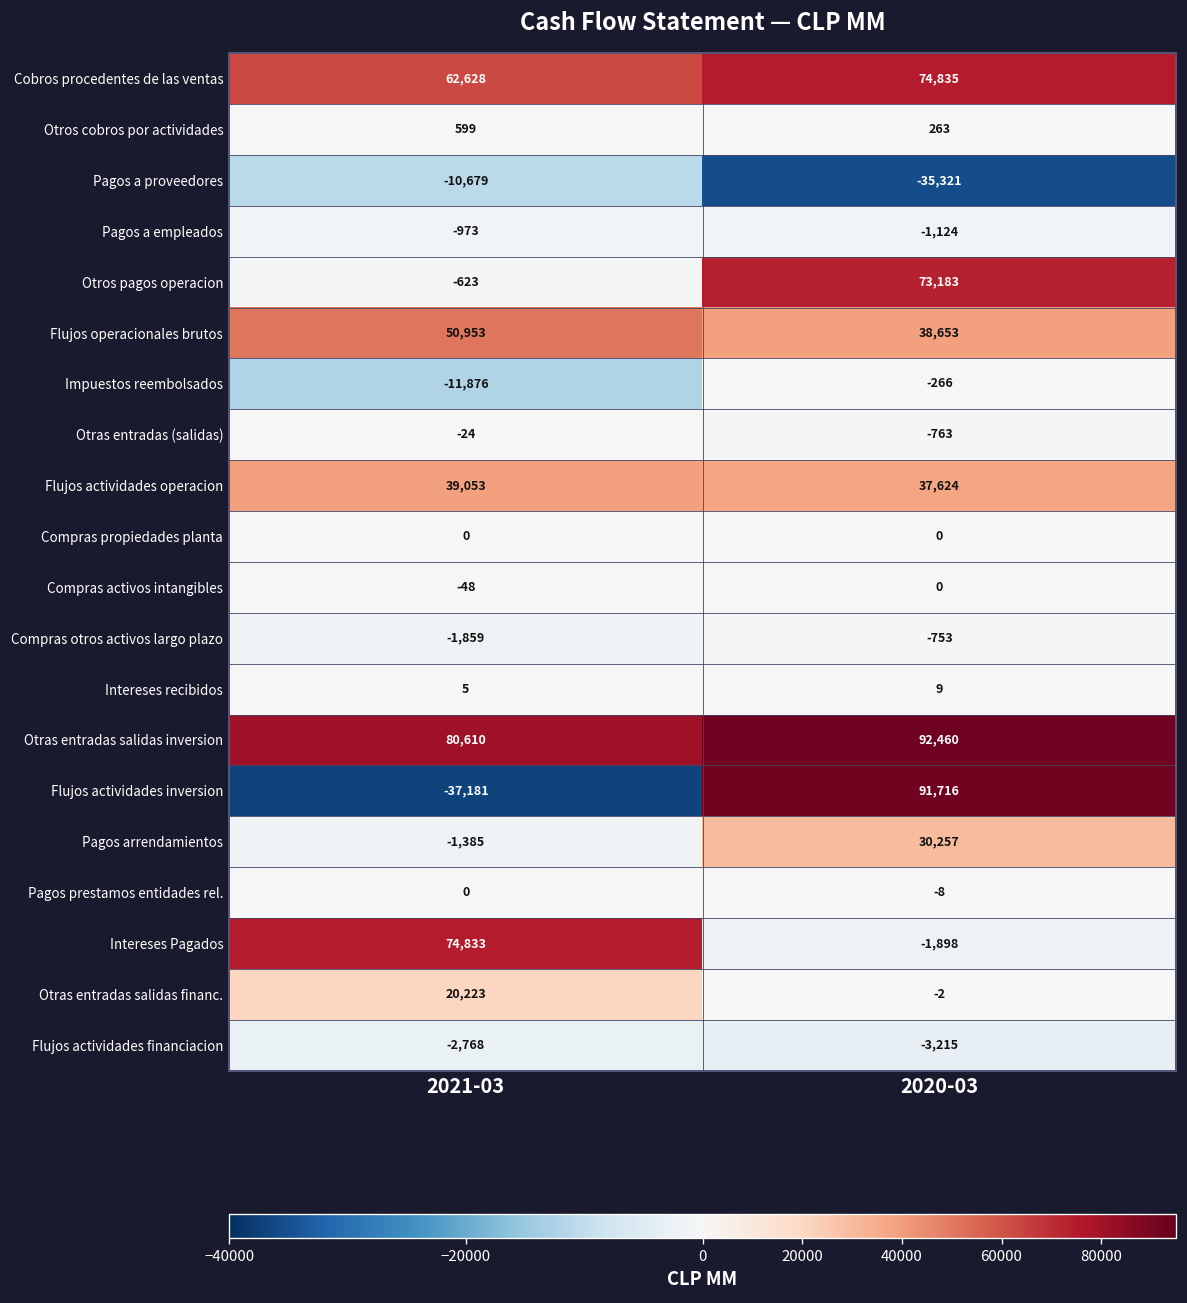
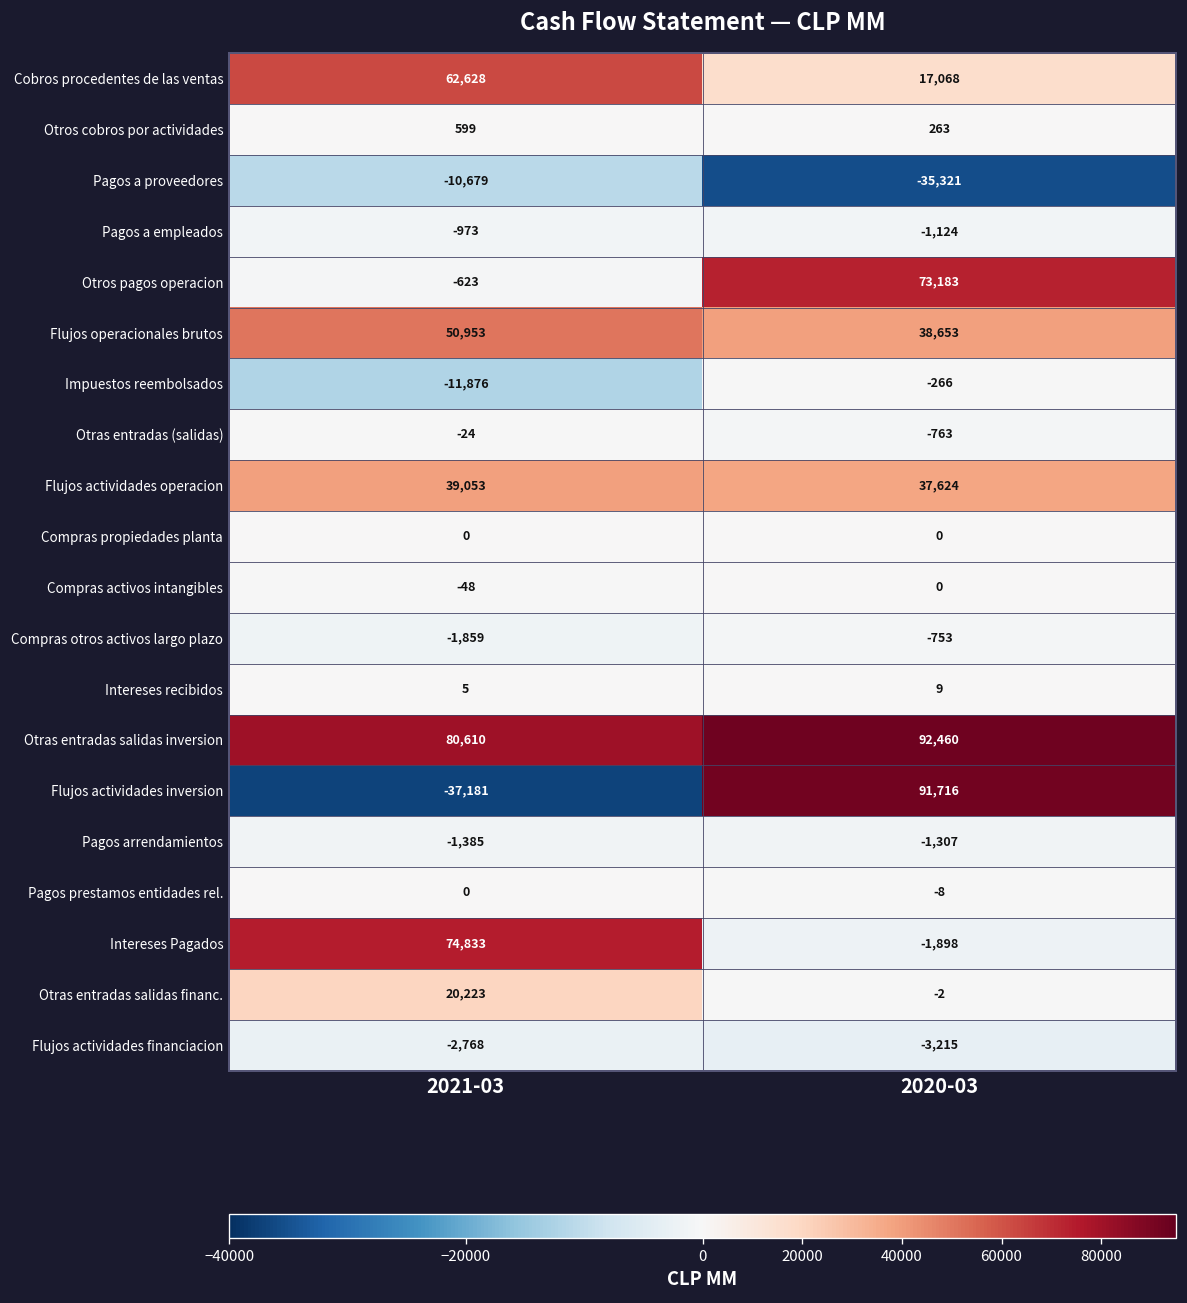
  {
    "Cobros procedentes de las ventas": {
      "2021-03": "62,628",
-     "2020-03": "74,835"
+     "2020-03": "17,068"
    },
    "Otros cobros por actividades": {
      "2021-03": "599",
      "2020-03": "263"
    },
    "Pagos a proveedores": {
      "2021-03": "-10,679",
      "2020-03": "-35,321"
    },
    "Pagos a empleados": {
      "2021-03": "-973",
      "2020-03": "-1,124"
    },
    "Otros pagos operacion": {
      "2021-03": "-623",
      "2020-03": "73,183"
    },
    "Flujos operacionales brutos": {
      "2021-03": "50,953",
      "2020-03": "38,653"
    },
    "Impuestos reembolsados": {
      "2021-03": "-11,876",
      "2020-03": "-266"
    },
    "Otras entradas (salidas)": {
      "2021-03": "-24",
      "2020-03": "-763"
    },
    "Flujos actividades operacion": {
      "2021-03": "39,053",
      "2020-03": "37,624"
    },
    "Compras propiedades planta": {
      "2021-03": "0",
      "2020-03": "0"
    },
    "Compras activos intangibles": {
      "2021-03": "-48",
      "2020-03": "0"
    },
    "Compras otros activos largo plazo": {
      "2021-03": "-1,859",
      "2020-03": "-753"
    },
    "Intereses recibidos": {
      "2021-03": "5",
      "2020-03": "9"
    },
    "Otras entradas salidas inversion": {
      "2021-03": "80,610",
      "2020-03": "92,460"
    },
    "Flujos actividades inversion": {
      "2021-03": "-37,181",
      "2020-03": "91,716"
    },
    "Pagos arrendamientos": {
      "2021-03": "-1,385",
-     "2020-03": "30,257"
+     "2020-03": "-1,307"
    },
    "Pagos prestamos entidades rel.": {
      "2021-03": "0",
      "2020-03": "-8"
    },
    "Intereses Pagados": {
      "2021-03": "74,833",
      "2020-03": "-1,898"
    },
    "Otras entradas salidas financ.": {
      "2021-03": "20,223",
      "2020-03": "-2"
    },
    "Flujos actividades financiacion": {
      "2021-03": "-2,768",
      "2020-03": "-3,215"
    }
  }
